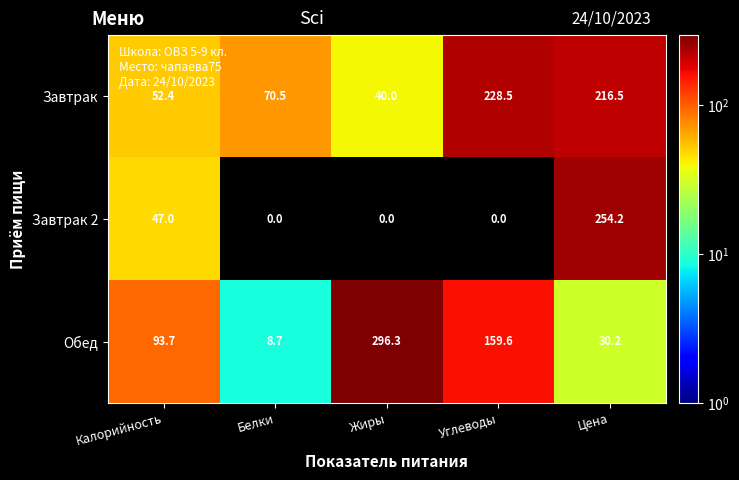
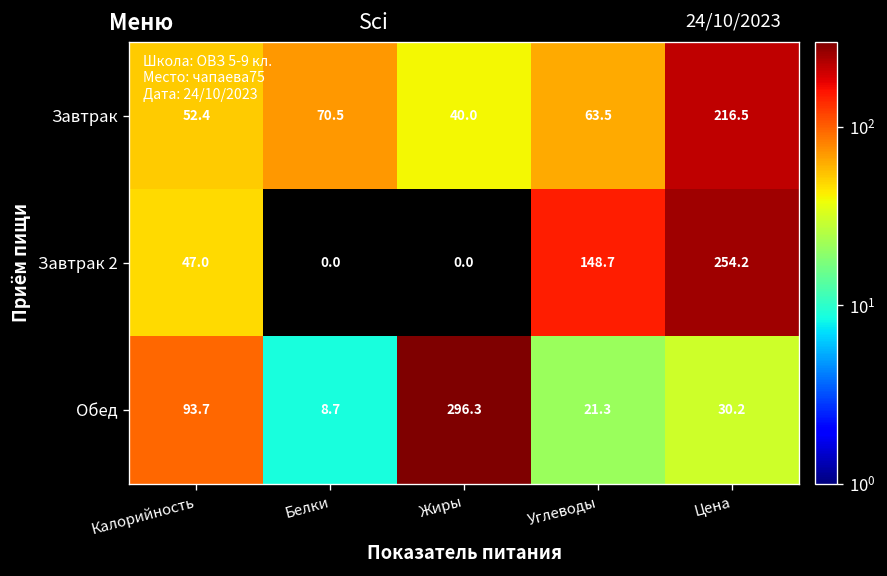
  {
    "Завтрак": {
      "Белки": 70.5,
      "Жиры": 40.0,
-     "Углеводы": 228.5,
+     "Углеводы": 63.5,
      "Цена": 216.5
    },
    "Завтрак 2": {
      "Калорийность": 47.0,
      "Белки": 0.0,
      "Жиры": 0.0,
-     "Углеводы": 0.0,
+     "Углеводы": 148.7,
      "Цена": 254.2
    },
    "Обед": {
      "Калорийность": 93.7,
      "Белки": 8.7,
      "Жиры": 296.3,
-     "Углеводы": 159.6,
+     "Углеводы": 21.3,
      "Цена": 30.2
    }
  }
